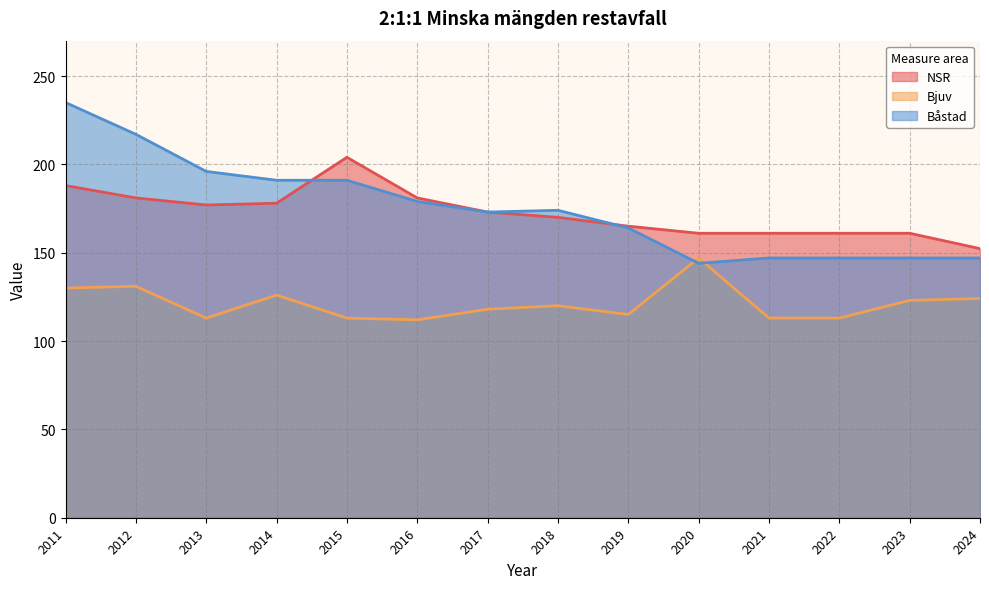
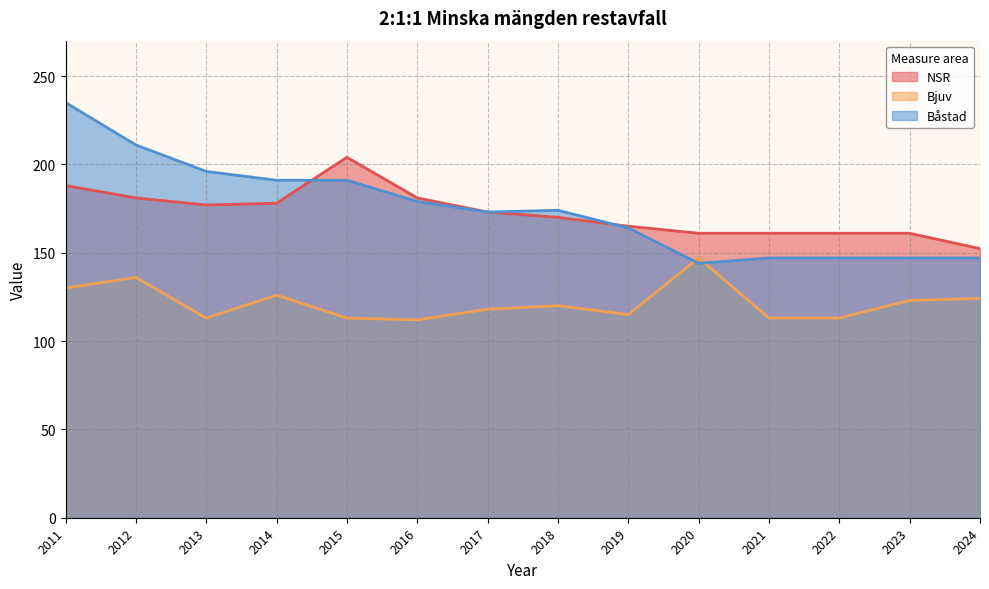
  {
    "NSR": {
      "2011": 188,
      "2012": 181,
      "2013": 177,
      "2014": 178,
      "2015": 204,
      "2016": 181,
      "2018": 170,
      "2020": 161,
      "2021": 161,
      "2022": 161,
      "2023": 161,
      "2024": 152
    },
    "Bjuv": {
      "2011": 130,
-     "2012": 131,
+     "2012": 136,
      "2013": 113,
      "2014": 126,
      "2015": 113,
      "2016": 112,
      "2017": 118,
      "2018": 120,
      "2019": 115,
      "2020": 147,
      "2021": 113,
      "2022": 113,
      "2023": 123,
      "2024": 124
    },
    "Båstad": {
      "2011": 235,
-     "2012": 217,
+     "2012": 211,
      "2013": 196,
      "2014": 191,
      "2015": 191,
      "2016": 179,
      "2018": 174,
      "2020": 144,
      "2021": 147,
      "2022": 147,
      "2023": 147,
      "2024": 147
    }
  }
